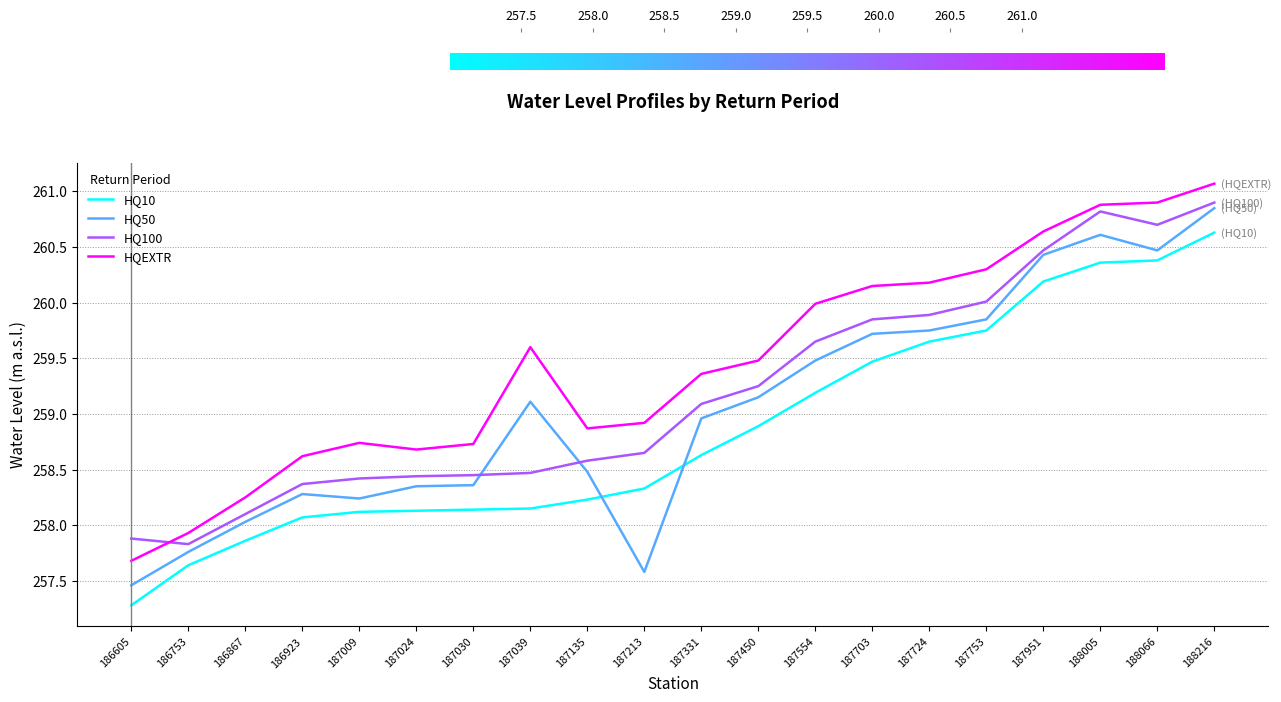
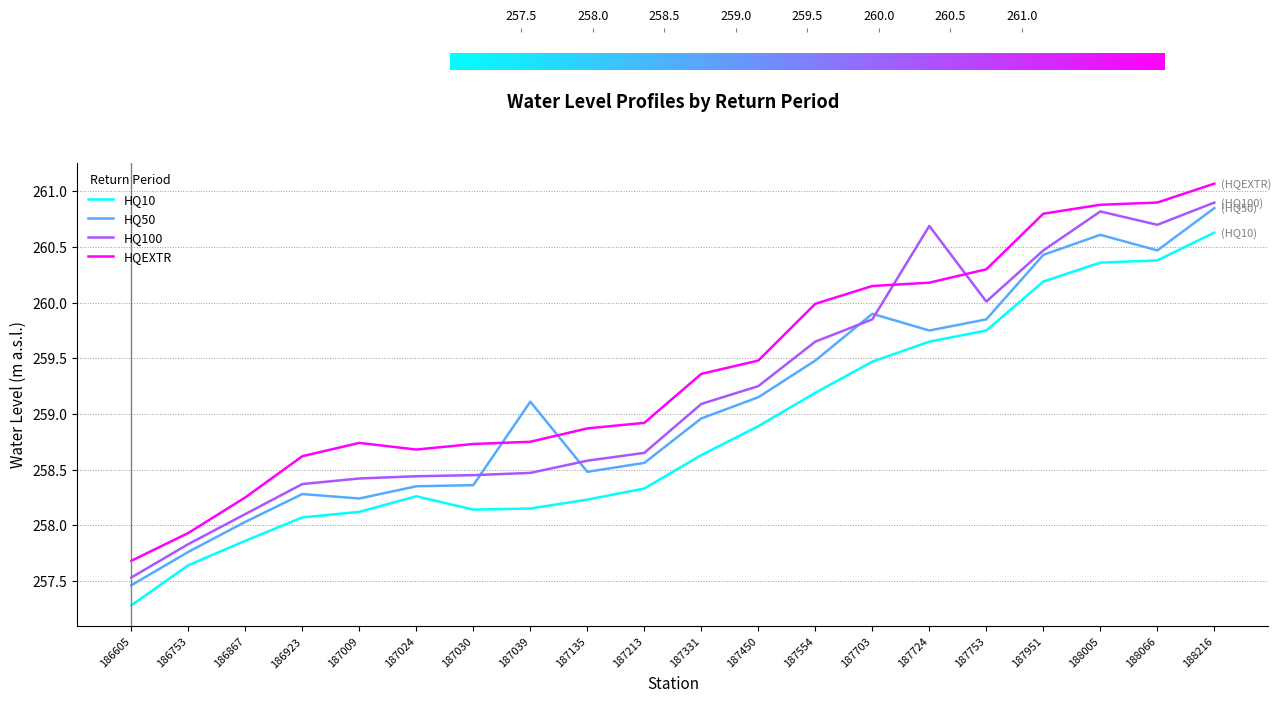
  {
    "HQ10": {
      "186605": 257.28,
      "186753": 257.64,
      "186867": 257.86,
      "186923": 258.07,
      "187009": 258.12,
-     "187024": 258.13,
+     "187024": 258.26,
      "187030": 258.14,
      "187039": 258.15,
      "187135": 258.23,
      "187213": 258.33,
      "187331": 258.63,
      "187450": 258.89,
      "187554": 259.19,
      "187703": 259.47,
      "187724": 259.65,
      "187753": 259.75,
      "187951": 260.19,
      "188005": 260.36,
      "188066": 260.38,
      "188216": 260.63
    },
    "HQ50": {
      "186605": 257.46,
      "186753": 257.76,
      "186867": 258.03,
      "186923": 258.28,
      "187009": 258.24,
      "187024": 258.35,
      "187030": 258.36,
      "187039": 259.11,
      "187135": 258.48,
-     "187213": 257.58,
+     "187213": 258.56,
      "187331": 258.96,
      "187450": 259.15,
      "187554": 259.48,
-     "187703": 259.72,
+     "187703": 259.90,
      "187724": 259.75,
      "187753": 259.85,
      "187951": 260.43,
      "188005": 260.61,
      "188066": 260.47,
      "188216": 260.85
    },
    "HQ100": {
-     "186605": 257.88,
+     "186605": 257.53,
      "186753": 257.83,
      "186867": 258.10,
      "186923": 258.37,
      "187009": 258.42,
      "187024": 258.44,
      "187030": 258.45,
      "187039": 258.47,
      "187135": 258.58,
      "187213": 258.65,
      "187331": 259.09,
      "187450": 259.25,
      "187554": 259.65,
      "187703": 259.85,
-     "187724": 259.89,
+     "187724": 260.69,
      "187753": 260.01,
      "187951": 260.47,
      "188005": 260.82,
      "188066": 260.70,
      "188216": 260.90
    },
    "HQEXTR": {
      "186605": 257.68,
      "186753": 257.93,
      "186867": 258.25,
      "186923": 258.62,
      "187009": 258.74,
      "187024": 258.68,
      "187030": 258.73,
-     "187039": 259.60,
+     "187039": 258.75,
      "187135": 258.87,
      "187213": 258.92,
      "187331": 259.36,
      "187450": 259.48,
      "187554": 259.99,
      "187703": 260.15,
      "187724": 260.18,
      "187753": 260.30,
-     "187951": 260.64,
+     "187951": 260.80,
      "188005": 260.88,
      "188066": 260.90,
      "188216": 261.07
    }
  }
